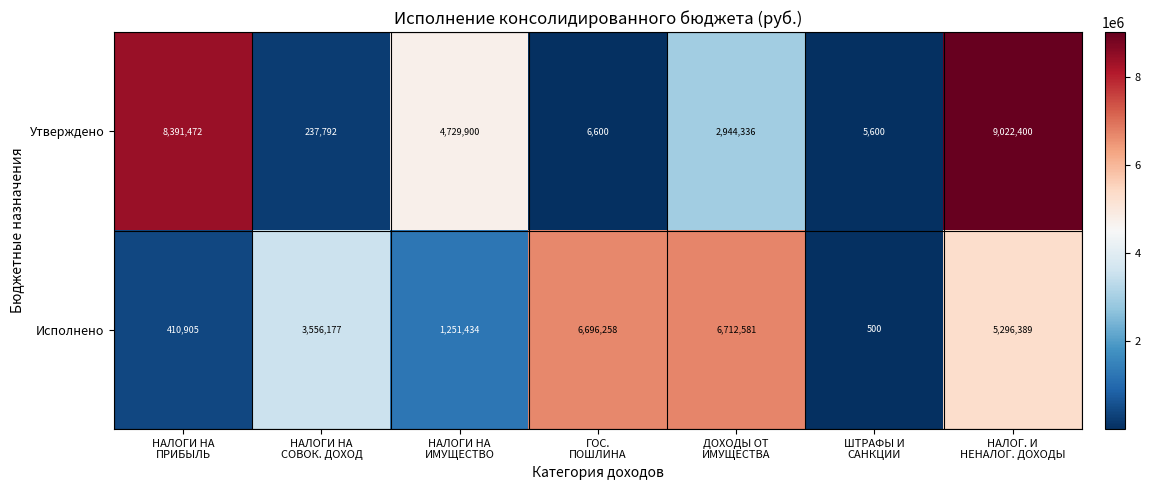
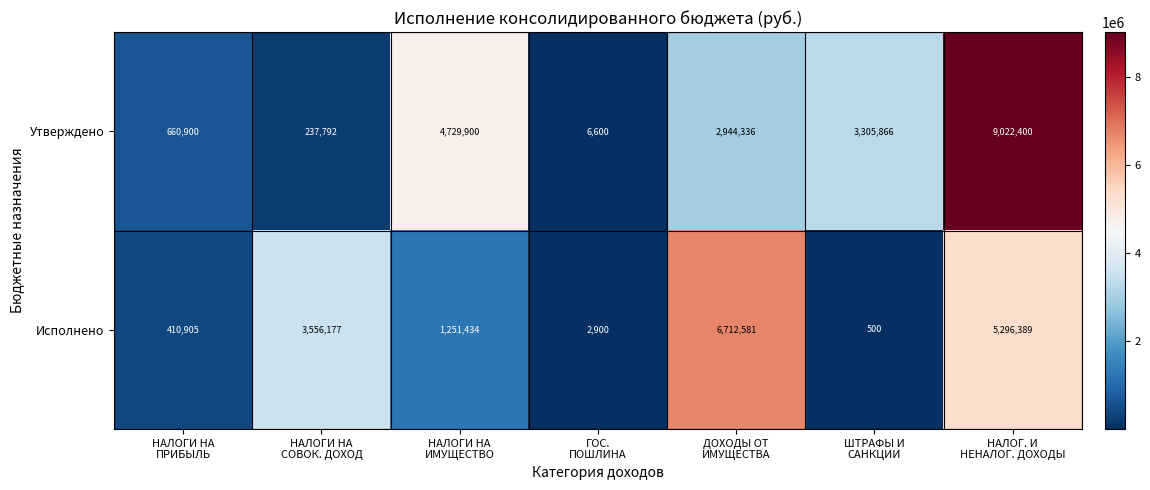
  {
    "Утверждено": {
-     "НАЛОГИ НА ПРИБЫЛЬ": "8,391,472",
+     "НАЛОГИ НА ПРИБЫЛЬ": "660,900",
      "НАЛОГИ НА СОВОК. ДОХОД": "237,792",
      "НАЛОГИ НА ИМУЩЕСТВО": "4,729,900",
      "ГОС. ПОШЛИНА": "6,600",
      "ДОХОДЫ ОТ ИМУЩЕСТВА": "2,944,336",
-     "ШТРАФЫ И САНКЦИИ": "5,600",
+     "ШТРАФЫ И САНКЦИИ": "3,305,866",
      "НАЛОГ. И НЕНАЛОГ. ДОХОДЫ": "9,022,400"
    },
    "Исполнено": {
      "НАЛОГИ НА ПРИБЫЛЬ": "410,905",
      "НАЛОГИ НА СОВОК. ДОХОД": "3,556,177",
      "НАЛОГИ НА ИМУЩЕСТВО": "1,251,434",
-     "ГОС. ПОШЛИНА": "6,696,258",
+     "ГОС. ПОШЛИНА": "2,900",
      "ДОХОДЫ ОТ ИМУЩЕСТВА": "6,712,581",
      "ШТРАФЫ И САНКЦИИ": "500",
      "НАЛОГ. И НЕНАЛОГ. ДОХОДЫ": "5,296,389"
    }
  }
